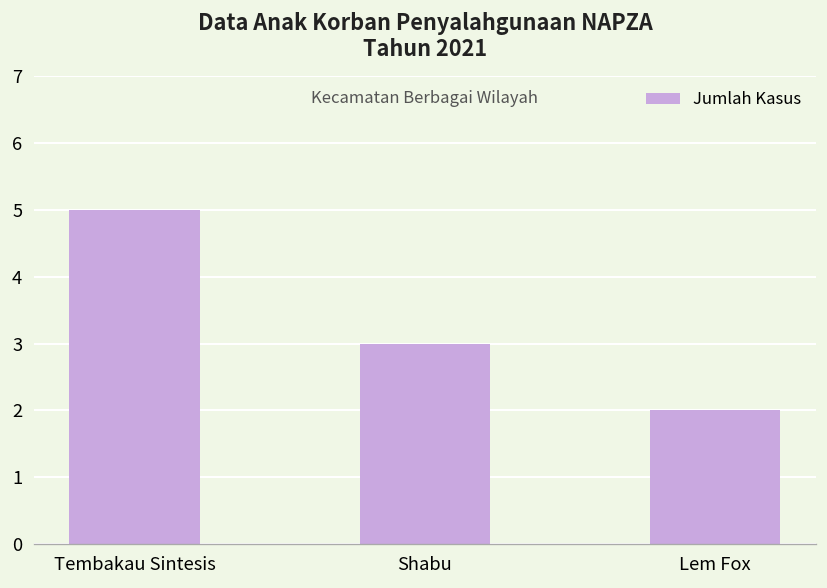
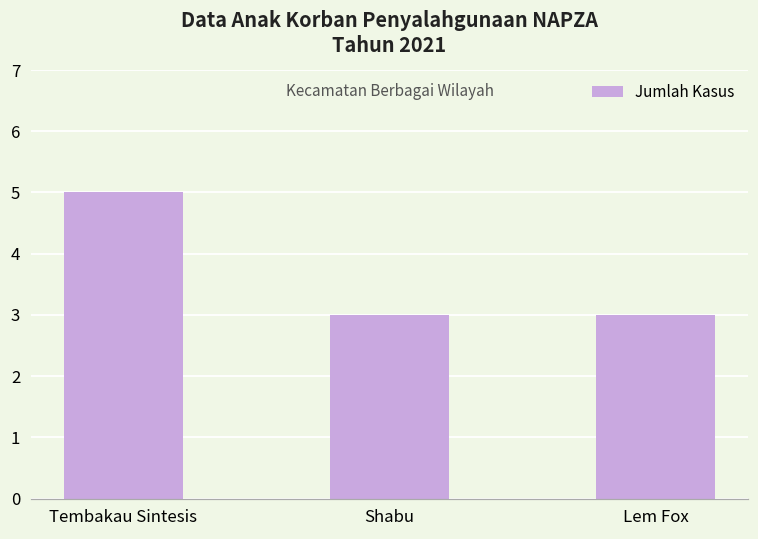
  {
    "Tembakau Sintesis": 5,
    "Shabu": 3,
-   "Lem Fox": 2
+   "Lem Fox": 3
  }
